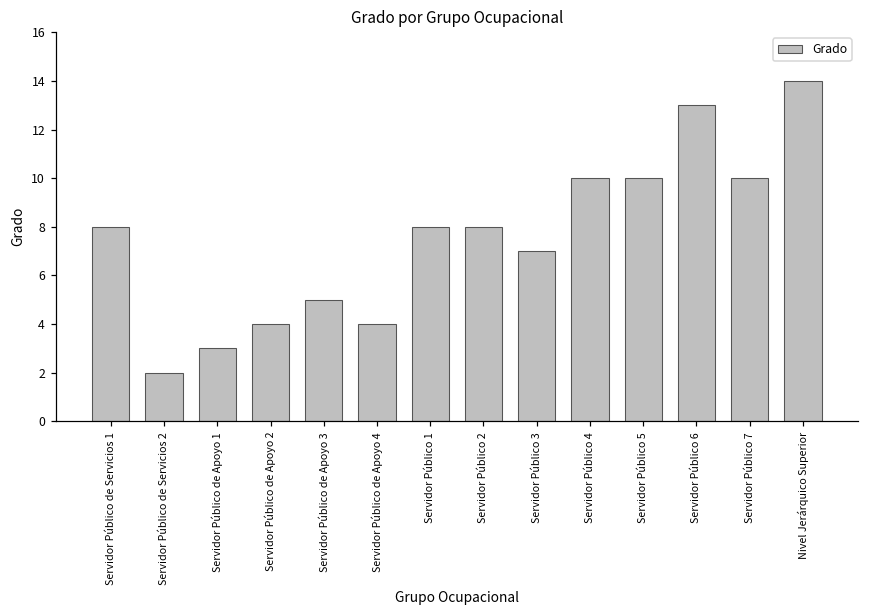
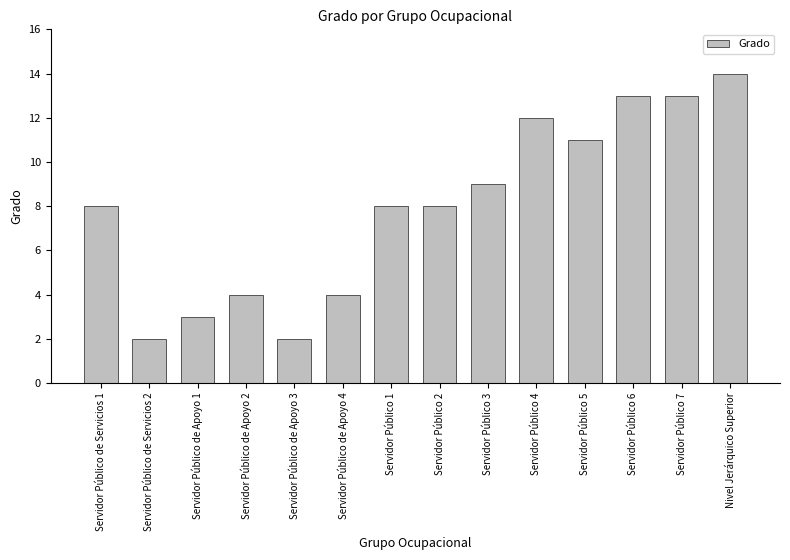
  {
    "Servidor Público de Servicios 1": 8,
    "Servidor Público de Servicios 2": 2,
    "Servidor Público de Apoyo 1": 3,
    "Servidor Público de Apoyo 2": 4,
-   "Servidor Público de Apoyo 3": 5,
+   "Servidor Público de Apoyo 3": 2,
    "Servidor Público de Apoyo 4": 4,
    "Servidor Público 1": 8,
    "Servidor Público 2": 8,
-   "Servidor Público 3": 7,
-   "Servidor Público 4": 10,
-   "Servidor Público 5": 10,
+   "Servidor Público 3": 9,
+   "Servidor Público 4": 12,
+   "Servidor Público 5": 11,
    "Servidor Público 6": 13,
-   "Servidor Público 7": 10,
+   "Servidor Público 7": 13,
    "Nivel Jerárquico Superior": 14
  }
